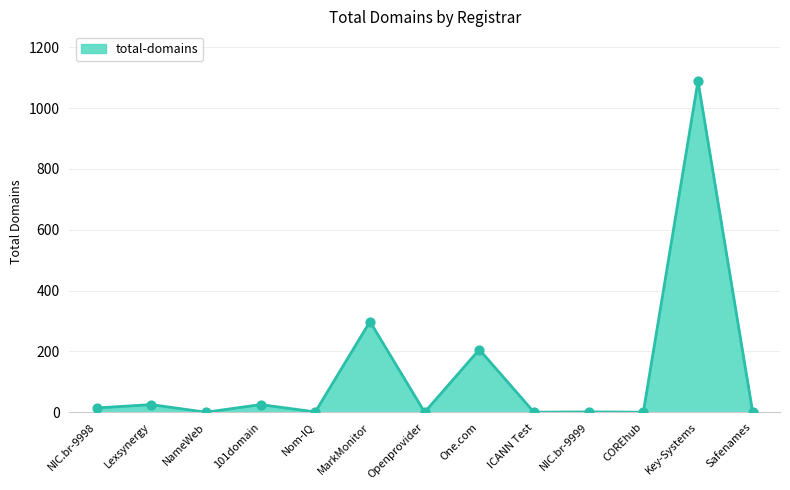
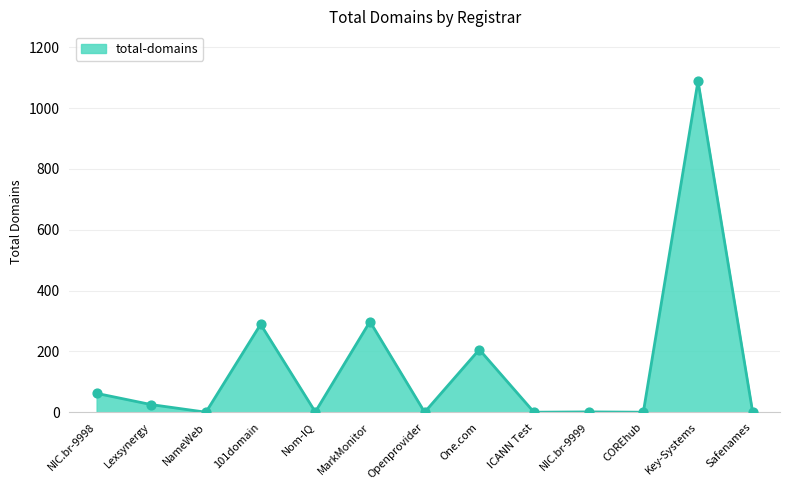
  {
-   "NIC.br-9998": 10,
+   "NIC.br-9998": 60,
    "Lexsynergy": 30,
    "NameWeb": 0,
-   "101domain": 30,
+   "101domain": 290,
    "Nom-IQ": 0,
    "MarkMonitor": 300,
    "Openprovider": 0,
    "One.com": 210,
    "ICANN Test": 0,
    "NIC.br-9999": 0,
    "COREhub": 0,
    "Key-Systems": 1090,
    "Safenames": 0
  }
